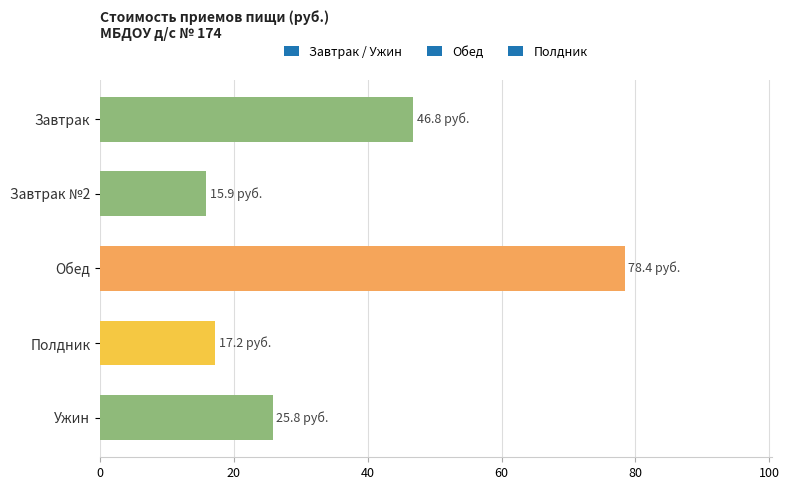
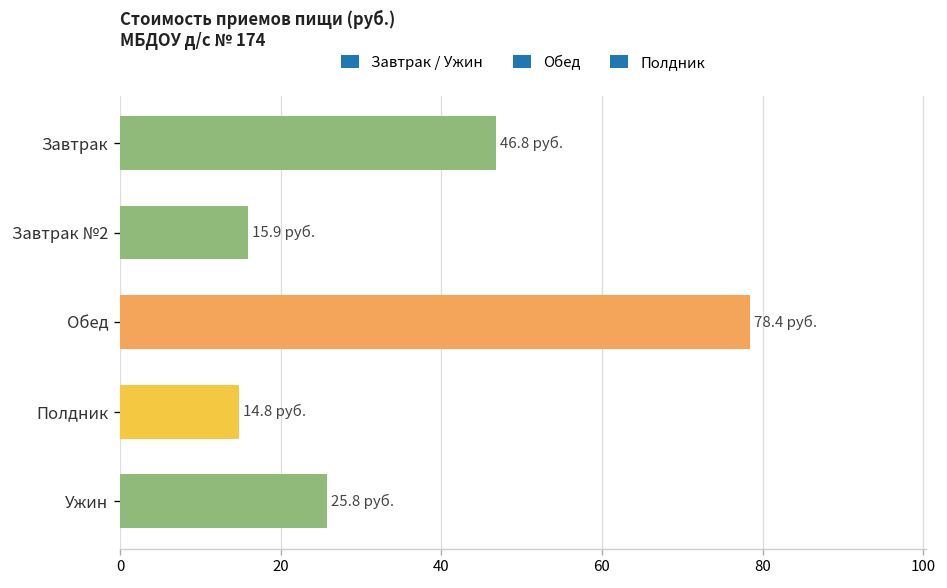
  {
    "Завтрак": 46.8,
    "Завтрак №2": 15.9,
    "Обед": 78.4,
-   "Полдник": 17.2,
+   "Полдник": 14.8,
    "Ужин": 25.8
  }
